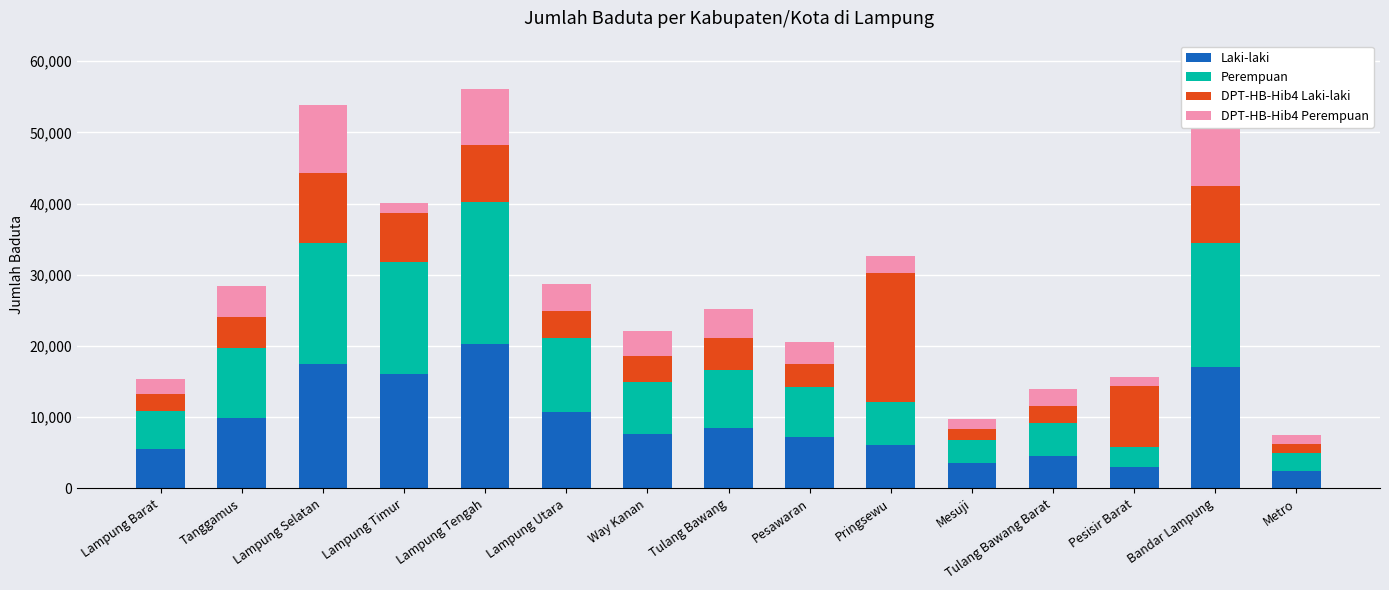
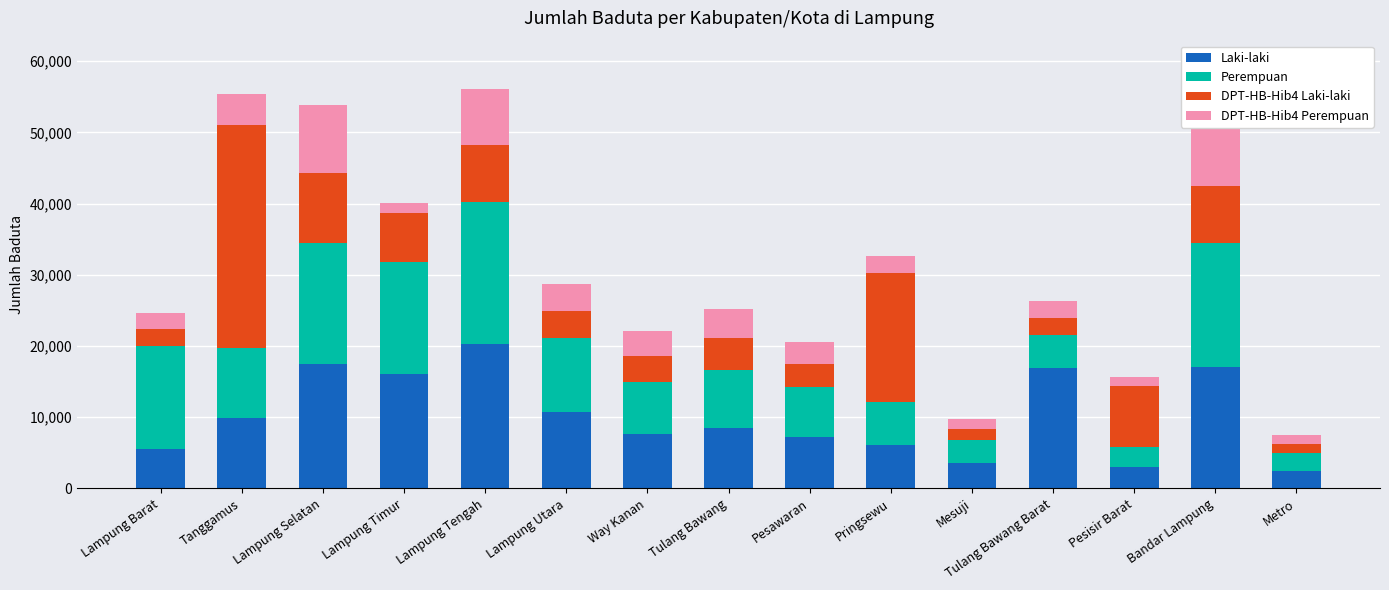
  {
    "Laki-laki": {
      "Lampung Barat": "5,000",
      "Tanggamus": "10,000",
      "Lampung Selatan": "17,000",
      "Lampung Timur": "16,000",
      "Lampung Tengah": "20,000",
      "Lampung Utara": "11,000",
      "Way Kanan": "8,000",
      "Tulang Bawang": "8,000",
      "Pesawaran": "7,000",
      "Pringsewu": "6,000",
      "Mesuji": "3,000",
-     "Tulang Bawang Barat": "5,000",
+     "Tulang Bawang Barat": "17,000",
      "Pesisir Barat": "3,000",
      "Bandar Lampung": "17,000",
      "Metro": "2,000"
    },
    "Perempuan": {
-     "Lampung Barat": "5,000",
+     "Lampung Barat": "15,000",
      "Tanggamus": "10,000",
      "Lampung Selatan": "17,000",
      "Lampung Timur": "16,000",
      "Lampung Tengah": "20,000",
      "Lampung Utara": "10,000",
      "Way Kanan": "7,000",
      "Tulang Bawang": "8,000",
      "Pesawaran": "7,000",
      "Pringsewu": "6,000",
      "Mesuji": "3,000",
      "Tulang Bawang Barat": "5,000",
      "Pesisir Barat": "3,000",
      "Bandar Lampung": "17,000",
      "Metro": "3,000"
    },
    "DPT-HB-Hib4 Laki-laki": {
      "Lampung Barat": "2,000",
-     "Tanggamus": "4,000",
+     "Tanggamus": "31,000",
      "Lampung Selatan": "10,000",
      "Lampung Timur": "7,000",
      "Lampung Tengah": "8,000",
      "Lampung Utara": "4,000",
      "Way Kanan": "4,000",
      "Tulang Bawang": "4,000",
      "Pesawaran": "3,000",
      "Pringsewu": "18,000",
      "Mesuji": "2,000",
      "Tulang Bawang Barat": "2,000",
      "Pesisir Barat": "9,000",
      "Bandar Lampung": "8,000",
      "Metro": "1,000"
    },
    "DPT-HB-Hib4 Perempuan": {
      "Lampung Barat": "2,000",
      "Tanggamus": "4,000",
      "Lampung Selatan": "10,000",
      "Lampung Timur": "1,000",
      "Lampung Tengah": "8,000",
      "Lampung Utara": "4,000",
      "Way Kanan": "3,000",
      "Tulang Bawang": "4,000",
      "Pesawaran": "3,000",
      "Pringsewu": "2,000",
      "Mesuji": "1,000",
      "Tulang Bawang Barat": "2,000",
      "Pesisir Barat": "1,000",
      "Metro": "1,000"
    }
  }
